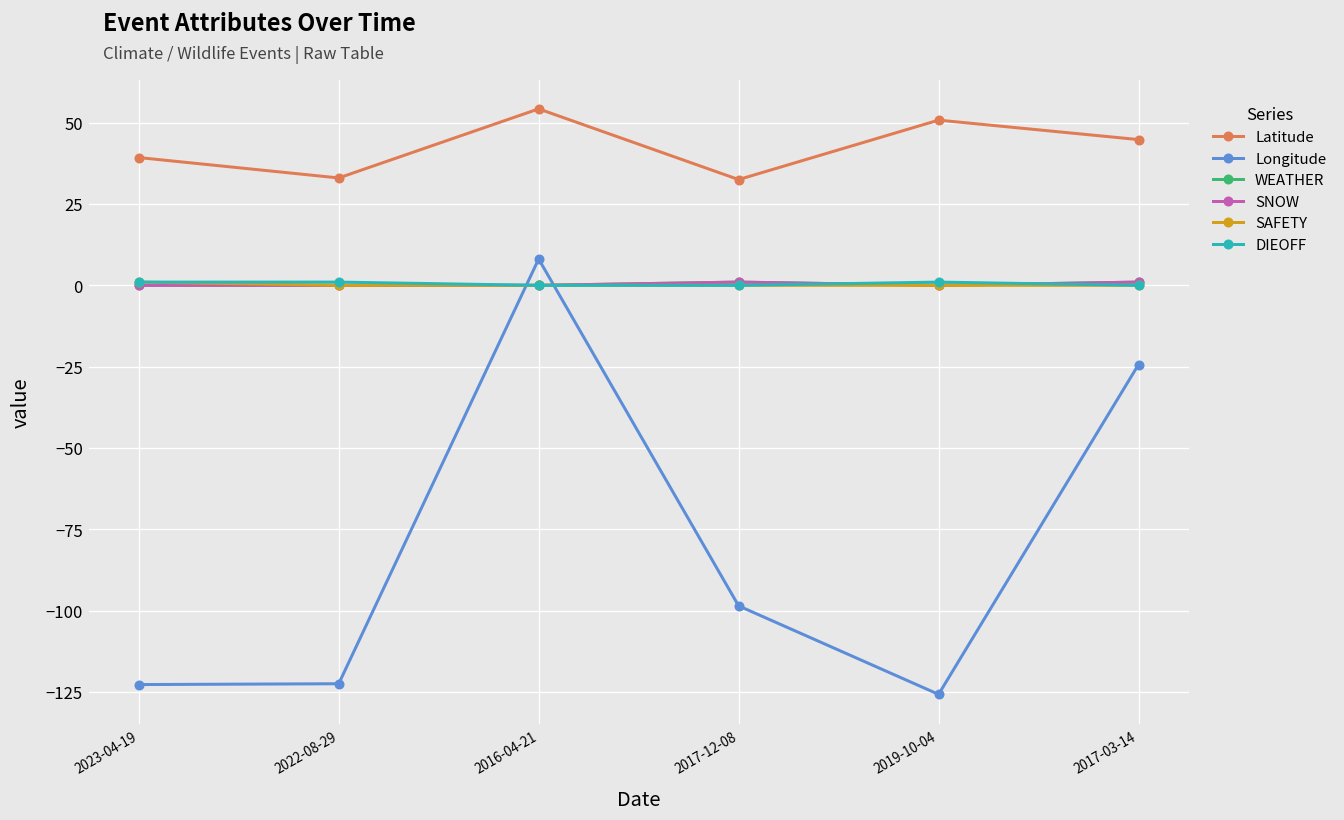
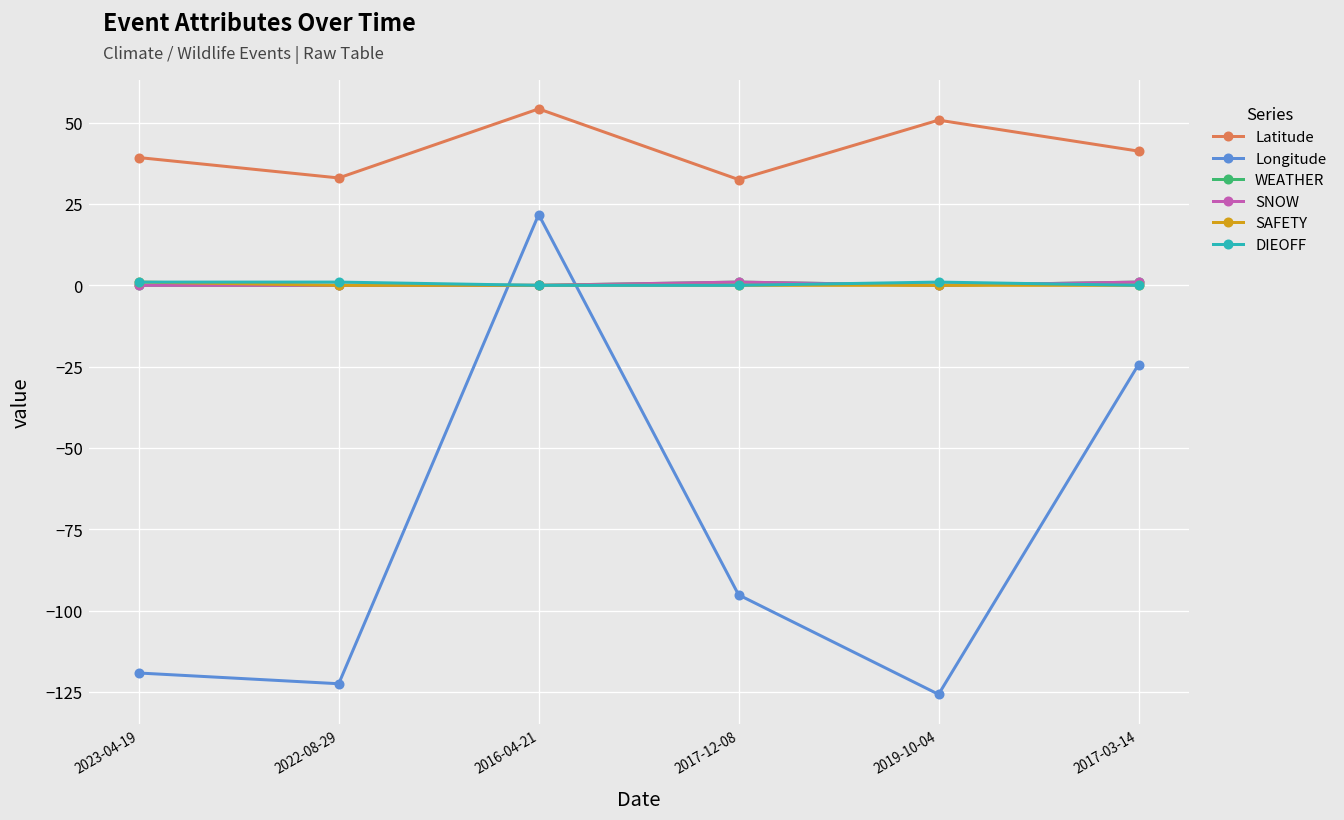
  {
    "Latitude": {
      "2023-04-19": 39,
      "2022-08-29": 33,
      "2016-04-21": 54,
      "2017-12-08": 33,
      "2019-10-04": 51,
-     "2017-03-14": 45
+     "2017-03-14": 41
    },
    "Longitude": {
-     "2023-04-19": -123,
+     "2023-04-19": -119,
      "2022-08-29": -122,
-     "2016-04-21": 8,
-     "2017-12-08": -98,
+     "2016-04-21": 22,
+     "2017-12-08": -95,
      "2019-10-04": -126,
      "2017-03-14": -24
    },
    "SNOW": {
      "2023-04-19": 0,
      "2017-12-08": 1,
      "2017-03-14": 1
    },
    "DIEOFF": {
      "2022-08-29": 1,
      "2019-10-04": 1
    }
  }
